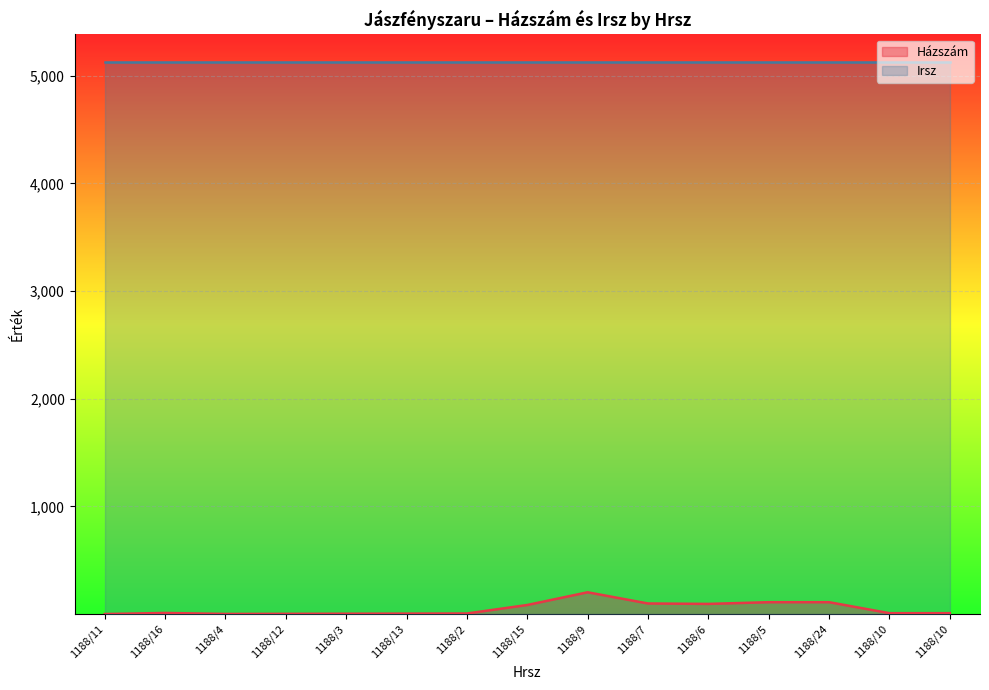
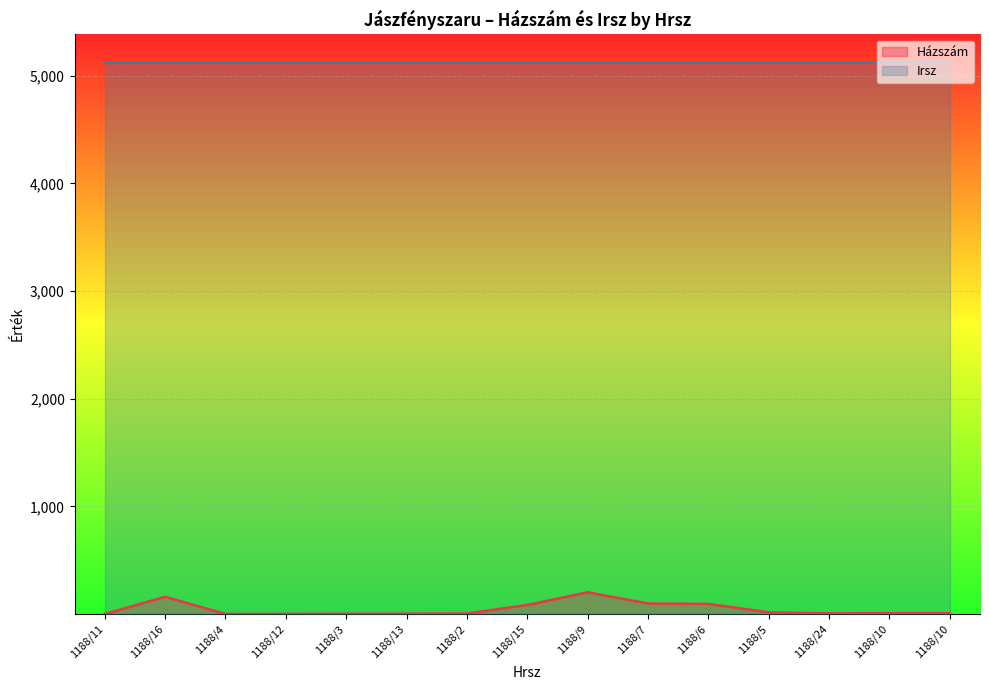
  {
    "Házszám": {
      "1188/11": "0",
-     "1188/16": "10",
+     "1188/16": "160",
      "1188/4": "0",
      "1188/12": "0",
      "1188/3": "0",
      "1188/13": "10",
      "1188/2": "10",
      "1188/15": "90",
      "1188/9": "200",
      "1188/7": "100",
      "1188/6": "100",
-     "1188/5": "110",
-     "1188/24": "110"
+     "1188/5": "20",
+     "1188/24": "10"
    },
    "Irsz": {
      "1188/11": "5,130",
      "1188/16": "5,130",
      "1188/4": "5,130",
      "1188/12": "5,130",
      "1188/3": "5,130",
      "1188/13": "5,130",
      "1188/2": "5,130",
      "1188/15": "5,130",
      "1188/9": "5,130",
      "1188/7": "5,130",
      "1188/6": "5,130",
      "1188/5": "5,130",
      "1188/24": "5,130"
    }
  }
